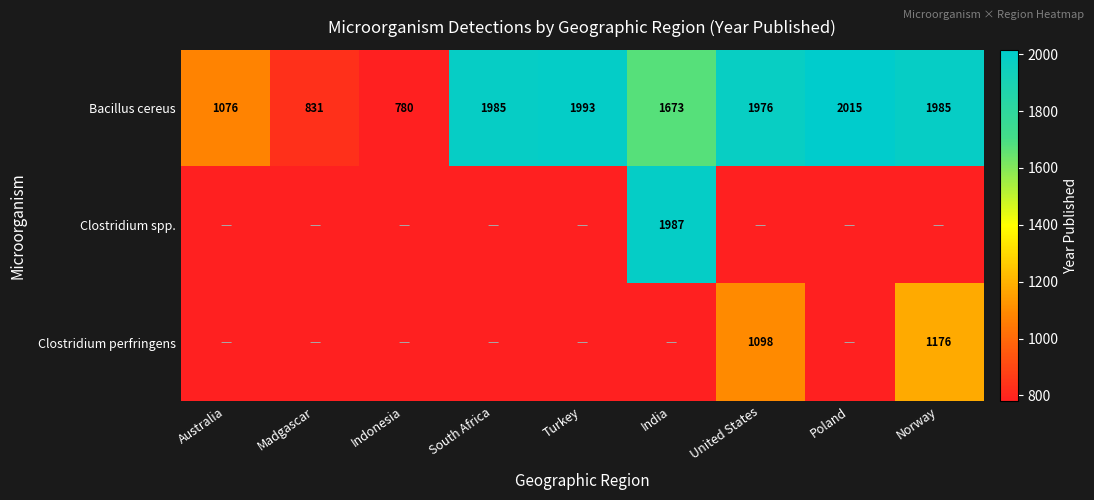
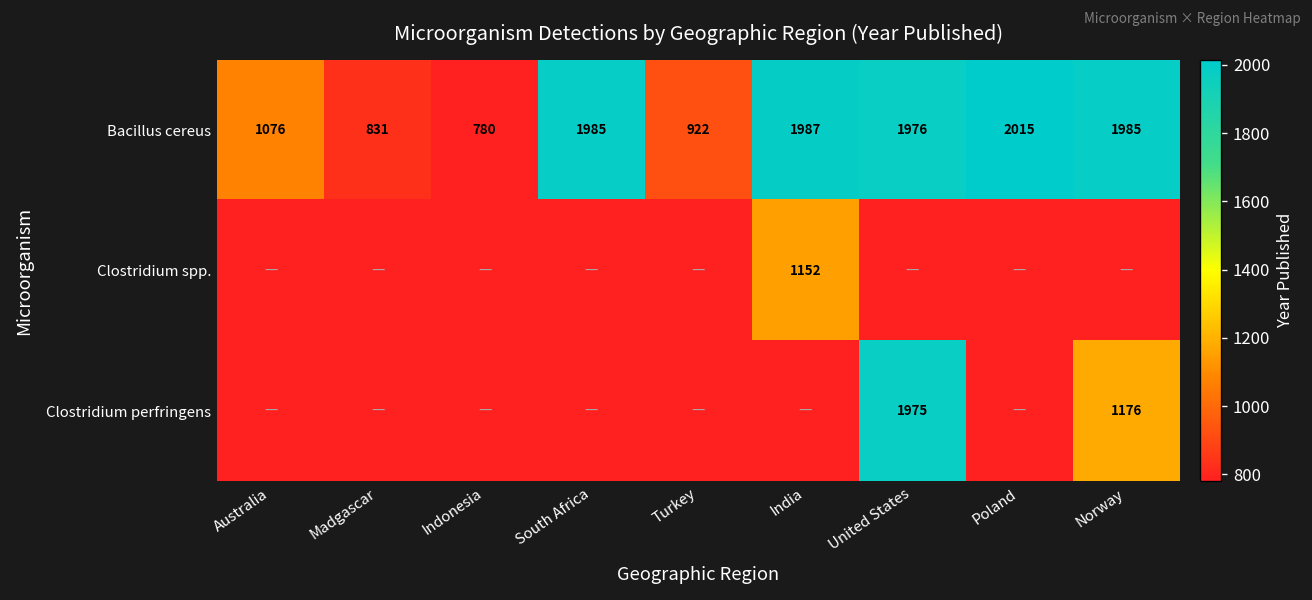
  {
    "Bacillus cereus": {
      "Australia": 1076,
      "Madgascar": 831,
      "Indonesia": 780,
      "South Africa": 1985,
-     "Turkey": 1993,
-     "India": 1673,
+     "Turkey": 922,
+     "India": 1987,
      "United States": 1976,
      "Poland": 2015,
      "Norway": 1985
    },
    "Clostridium spp.": {
-     "India": 1987
+     "India": 1152
    },
    "Clostridium perfringens": {
-     "United States": 1098,
+     "United States": 1975,
      "Norway": 1176
    }
  }
